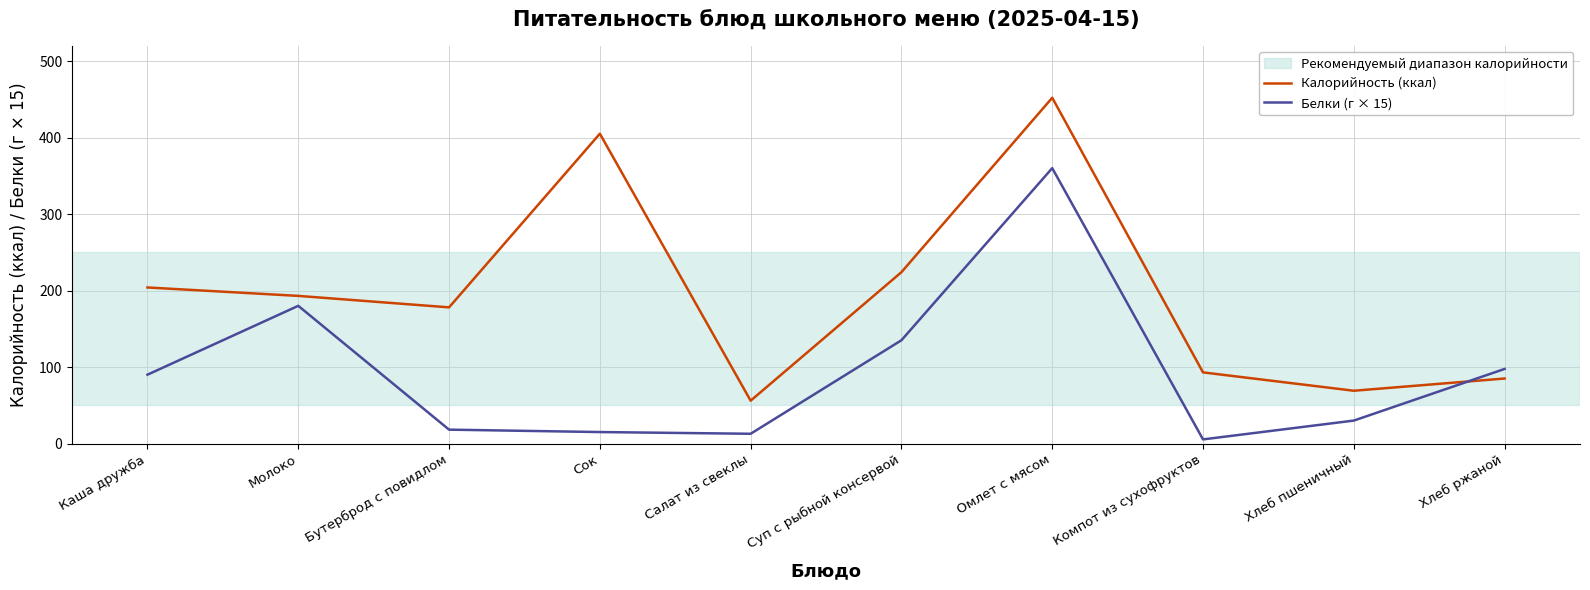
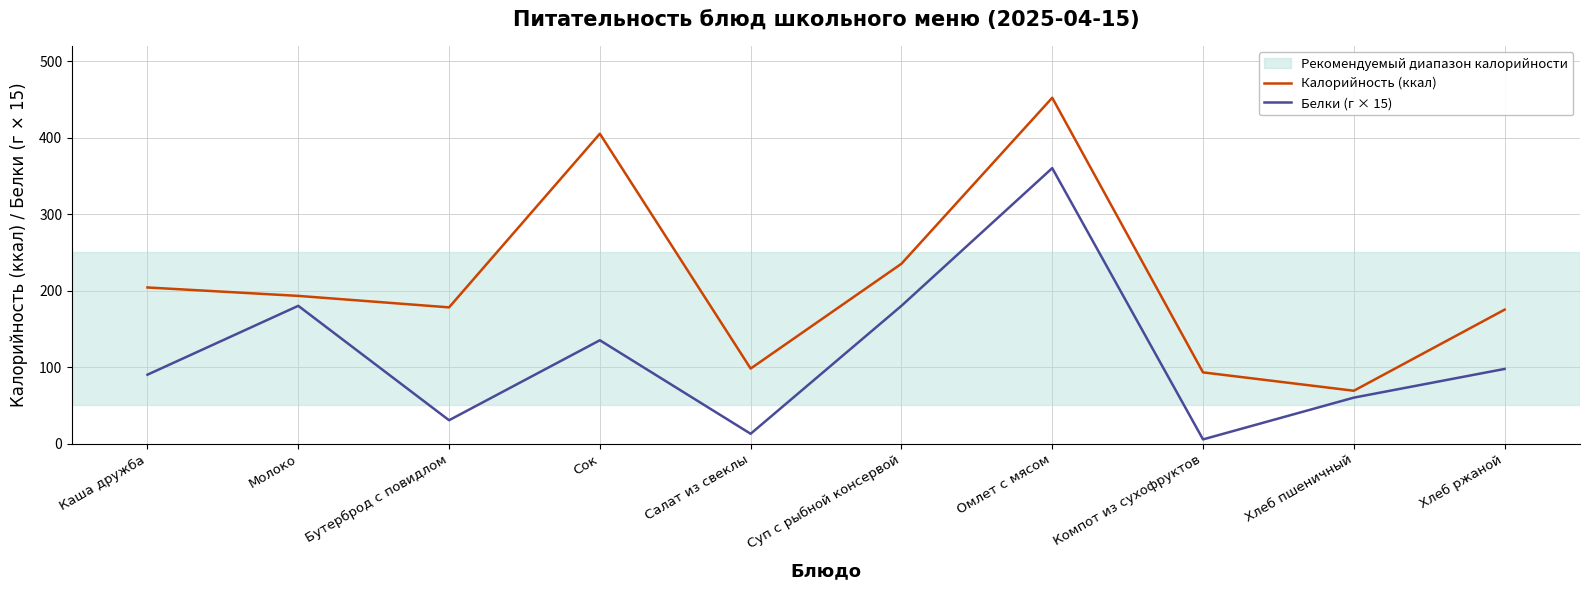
  {
    "Калорийность (ккал)": {
      "Каша дружба": 200,
      "Молоко": 190,
      "Бутерброд с повидлом": 180,
      "Сок": 410,
-     "Салат из свеклы": 60,
-     "Суп с рыбной консервой": 220,
+     "Салат из свеклы": 100,
+     "Суп с рыбной консервой": 240,
      "Омлет с мясом": 450,
      "Компот из сухофруктов": 90,
      "Хлеб пшеничный": 70,
-     "Хлеб ржаной": 90
+     "Хлеб ржаной": 180
    },
    "Белки (г × 15)": {
      "Каша дружба": 90,
      "Молоко": 180,
-     "Бутерброд с повидлом": 20,
-     "Сок": 20,
+     "Бутерброд с повидлом": 30,
+     "Сок": 140,
      "Салат из свеклы": 10,
-     "Суп с рыбной консервой": 140,
+     "Суп с рыбной консервой": 180,
      "Омлет с мясом": 360,
      "Компот из сухофруктов": 10,
-     "Хлеб пшеничный": 30,
+     "Хлеб пшеничный": 60,
      "Хлеб ржаной": 100
    }
  }
